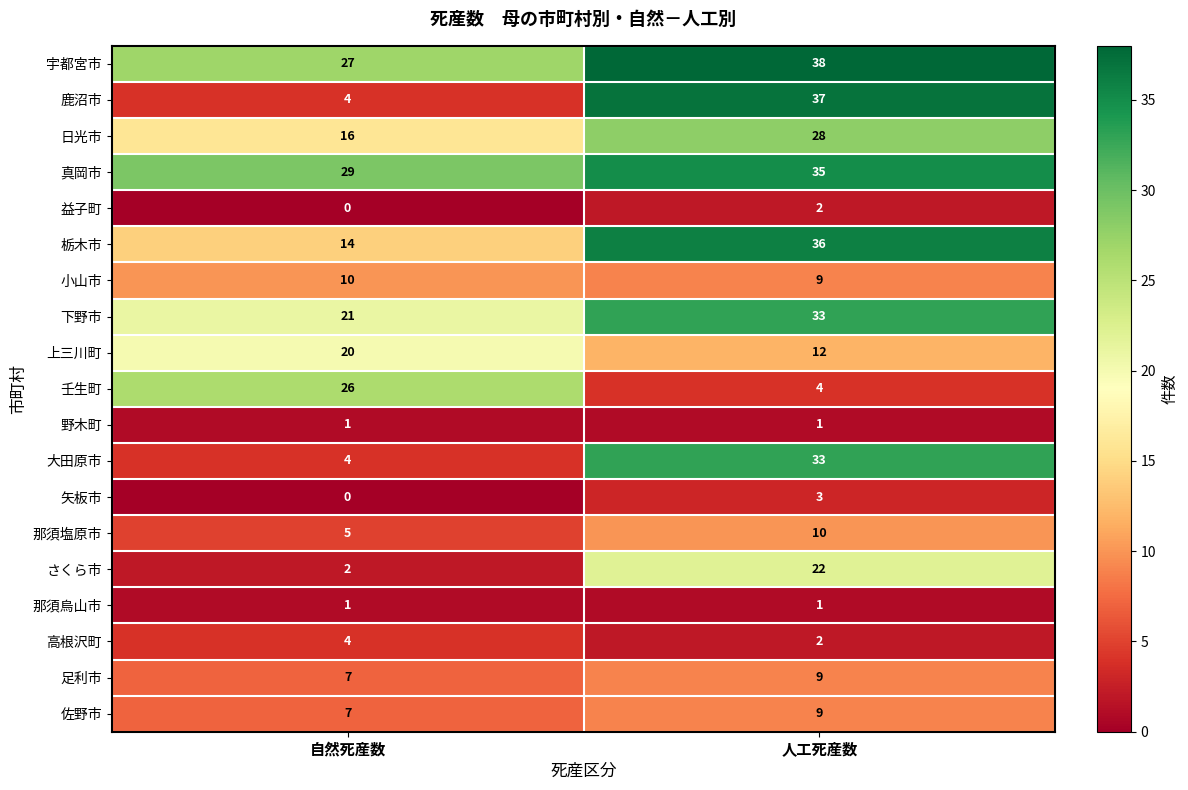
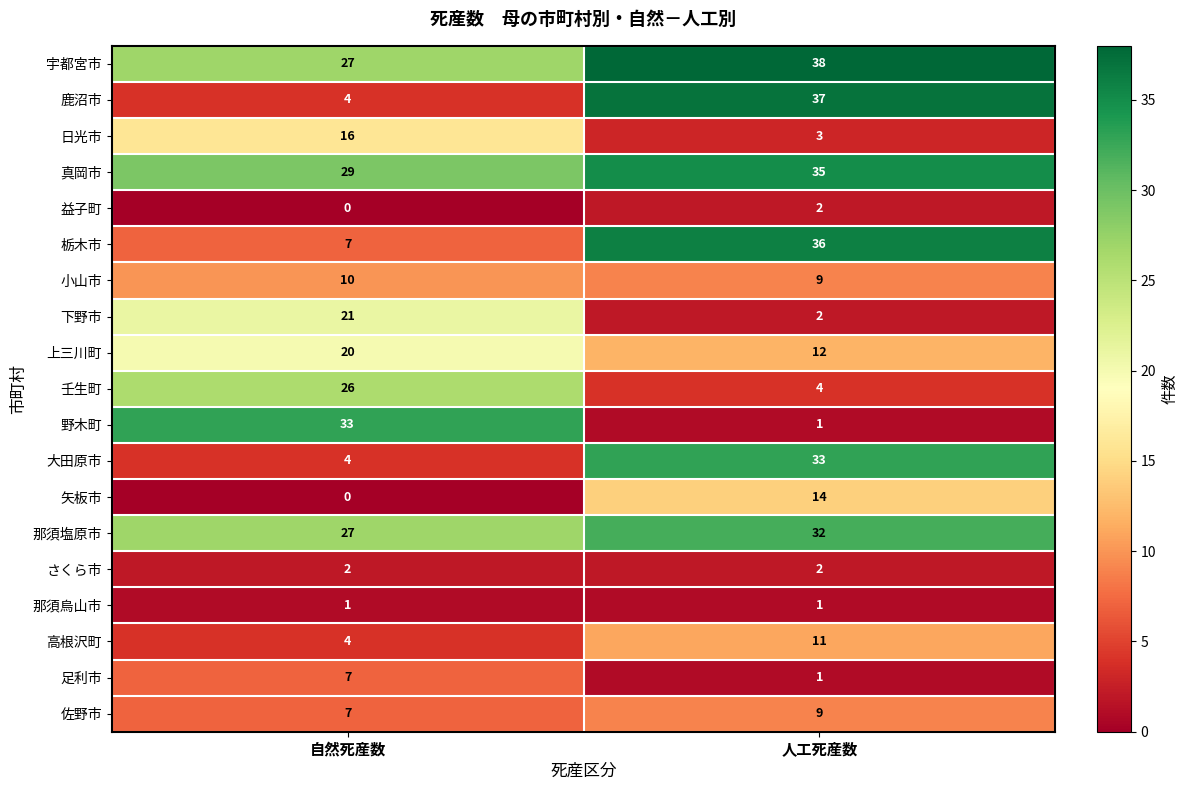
  {
    "宇都宮市": {
      "自然死産数": 27,
      "人工死産数": 38
    },
    "鹿沼市": {
      "自然死産数": 4,
      "人工死産数": 37
    },
    "日光市": {
      "自然死産数": 16,
-     "人工死産数": 28
+     "人工死産数": 3
    },
    "真岡市": {
      "自然死産数": 29,
      "人工死産数": 35
    },
    "益子町": {
      "自然死産数": 0,
      "人工死産数": 2
    },
    "栃木市": {
-     "自然死産数": 14,
+     "自然死産数": 7,
      "人工死産数": 36
    },
    "小山市": {
      "自然死産数": 10,
      "人工死産数": 9
    },
    "下野市": {
      "自然死産数": 21,
-     "人工死産数": 33
+     "人工死産数": 2
    },
    "上三川町": {
      "自然死産数": 20,
      "人工死産数": 12
    },
    "壬生町": {
      "自然死産数": 26,
      "人工死産数": 4
    },
    "野木町": {
-     "自然死産数": 1,
+     "自然死産数": 33,
      "人工死産数": 1
    },
    "大田原市": {
      "自然死産数": 4,
      "人工死産数": 33
    },
    "矢板市": {
      "自然死産数": 0,
-     "人工死産数": 3
+     "人工死産数": 14
    },
    "那須塩原市": {
-     "自然死産数": 5,
-     "人工死産数": 10
+     "自然死産数": 27,
+     "人工死産数": 32
    },
    "さくら市": {
      "自然死産数": 2,
-     "人工死産数": 22
+     "人工死産数": 2
    },
    "那須烏山市": {
      "自然死産数": 1,
      "人工死産数": 1
    },
    "高根沢町": {
      "自然死産数": 4,
-     "人工死産数": 2
+     "人工死産数": 11
    },
    "足利市": {
      "自然死産数": 7,
-     "人工死産数": 9
+     "人工死産数": 1
    },
    "佐野市": {
      "自然死産数": 7,
      "人工死産数": 9
    }
  }
